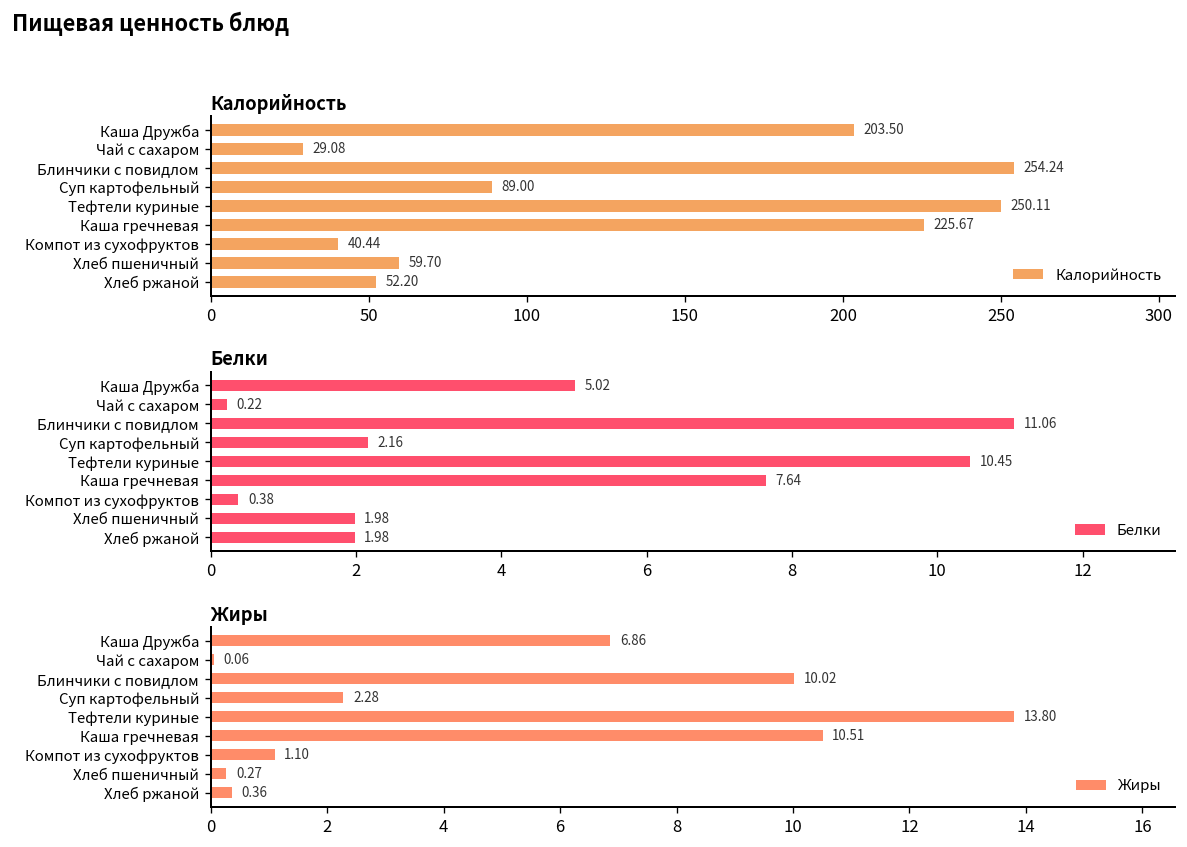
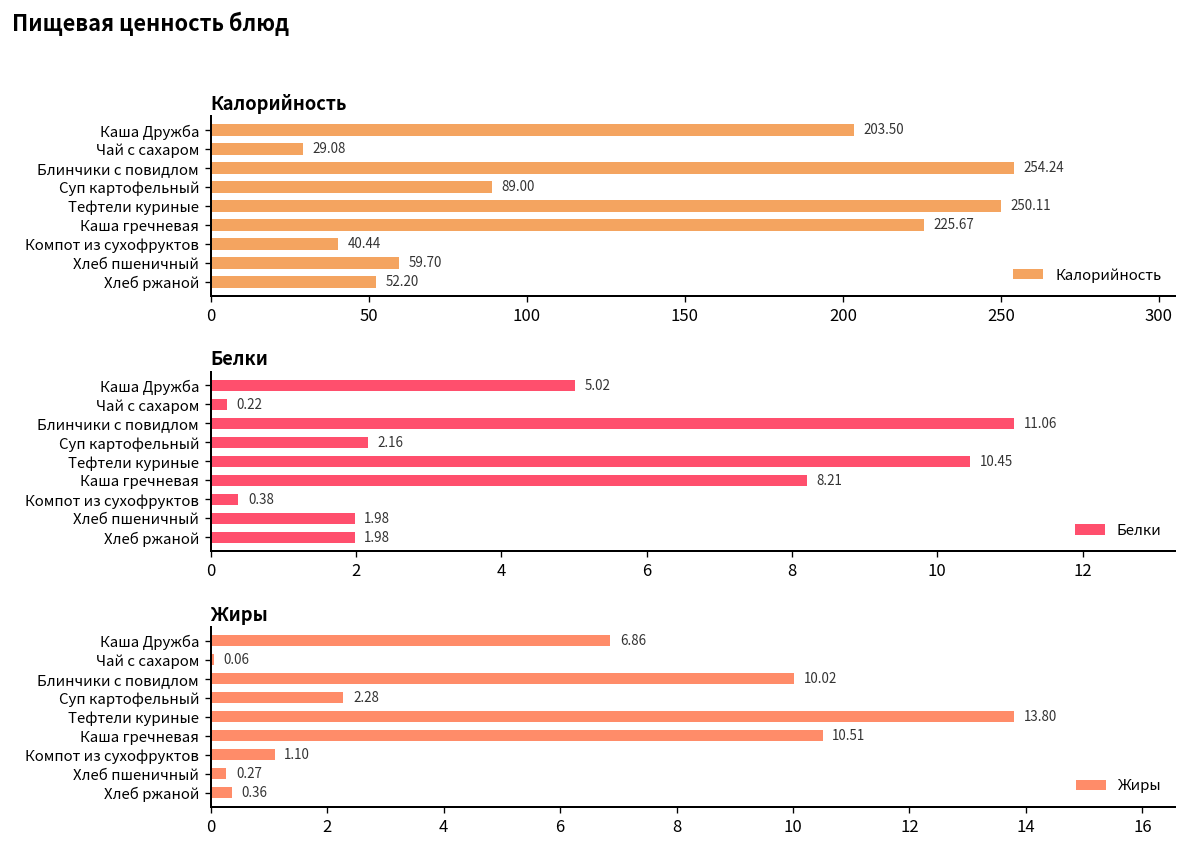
  {
    "Калорийность": {
      "Каша Дружба": 203.50,
      "Чай с сахаром": 29.08,
      "Блинчики с повидлом": 254.24,
      "Суп картофельный": 89.00,
      "Тефтели куриные": 250.11,
      "Каша гречневая": 225.67,
      "Компот из сухофруктов": 40.44,
      "Хлеб пшеничный": 59.70,
      "Хлеб ржаной": 52.20
    },
    "Белки": {
      "Каша Дружба": 5.02,
      "Чай с сахаром": 0.22,
      "Блинчики с повидлом": 11.06,
      "Суп картофельный": 2.16,
      "Тефтели куриные": 10.45,
-     "Каша гречневая": 7.64,
+     "Каша гречневая": 8.21,
      "Компот из сухофруктов": 0.38,
      "Хлеб пшеничный": 1.98,
      "Хлеб ржаной": 1.98
    },
    "Жиры": {
      "Каша Дружба": 6.86,
      "Чай с сахаром": 0.06,
      "Блинчики с повидлом": 10.02,
      "Суп картофельный": 2.28,
      "Тефтели куриные": 13.80,
      "Каша гречневая": 10.51,
      "Компот из сухофруктов": 1.10,
      "Хлеб пшеничный": 0.27,
      "Хлеб ржаной": 0.36
    }
  }
